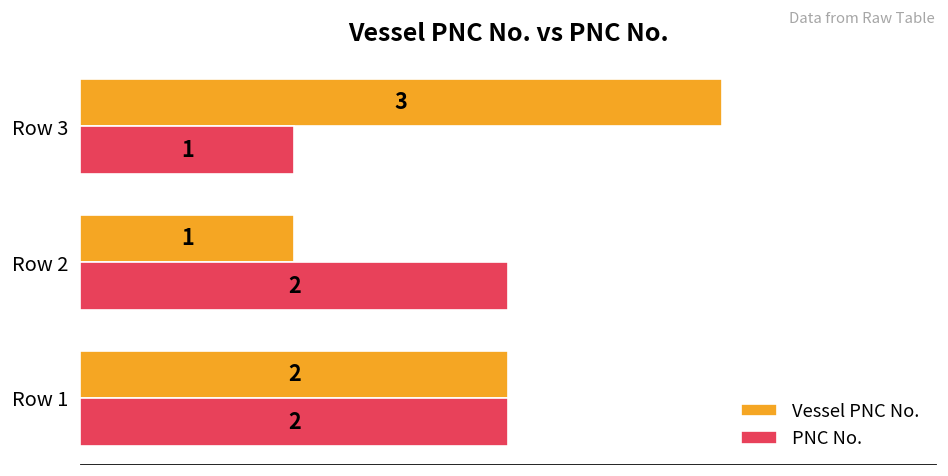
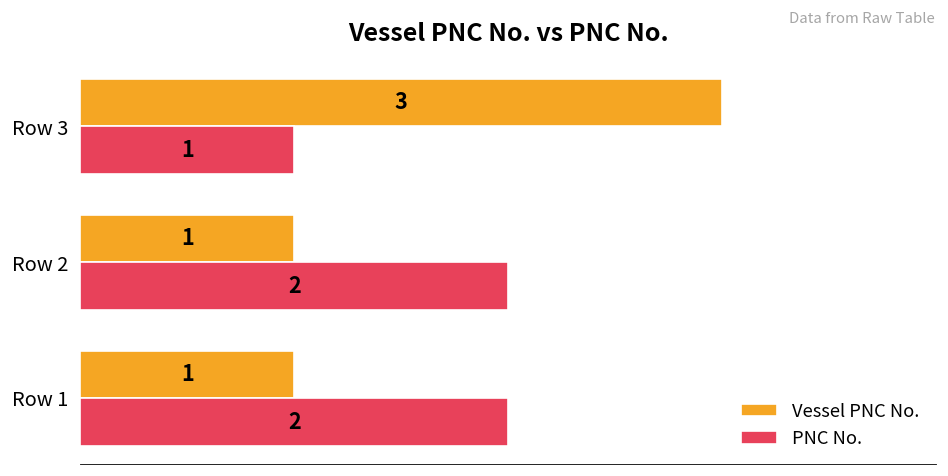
  {
    "Vessel PNC No.": {
      "Row 3": 3,
      "Row 2": 1,
-     "Row 1": 2
+     "Row 1": 1
    },
    "PNC No.": {
      "Row 3": 1,
      "Row 2": 2,
      "Row 1": 2
    }
  }
